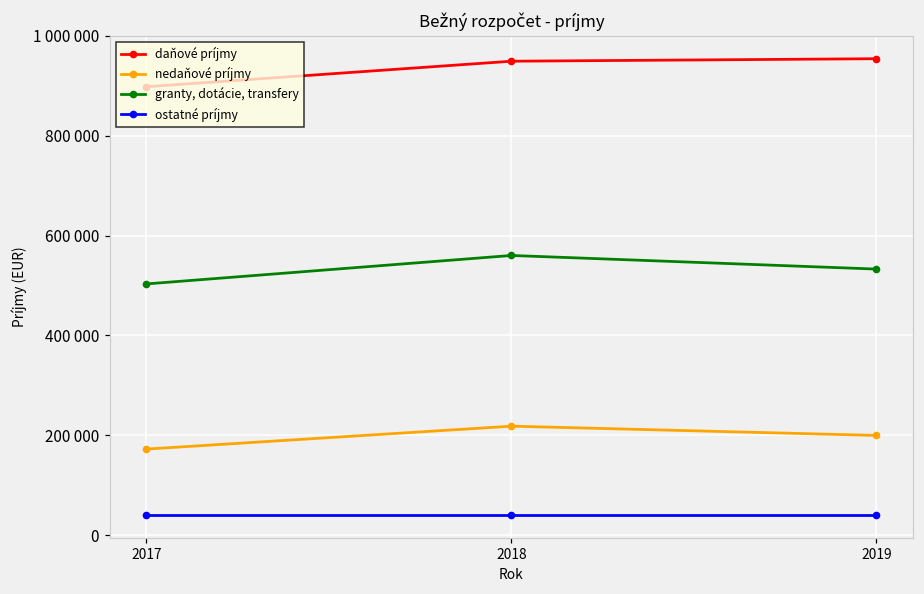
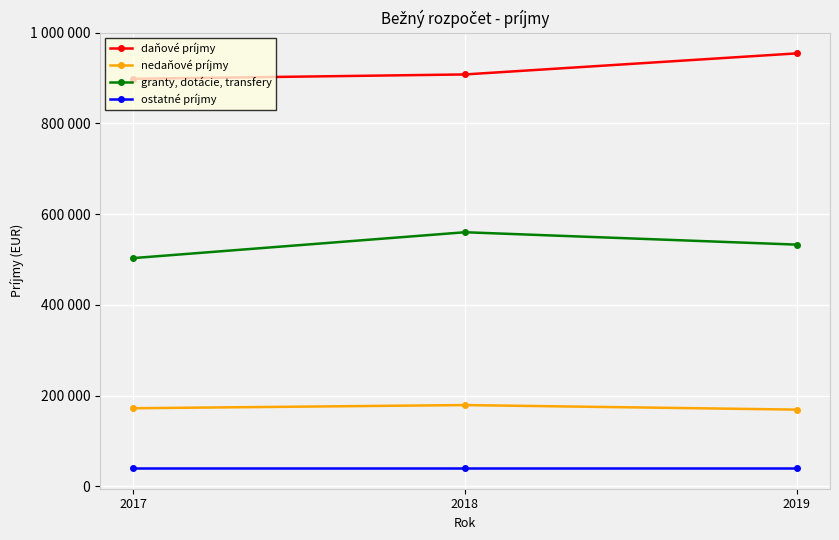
  {
    "daňové príjmy": {
-     "2018": 950000,
+     "2018": 910000,
      "2019": 950000
    },
    "nedaňové príjmy": {
      "2017": 170000,
-     "2018": 220000,
-     "2019": 200000
+     "2018": 180000,
+     "2019": 170000
    },
    "granty, dotácie, transfery": {
      "2017": 500000,
      "2018": 560000,
      "2019": 530000
    },
    "ostatné príjmy": {
      "2017": 40000,
      "2018": 40000,
      "2019": 40000
    }
  }
